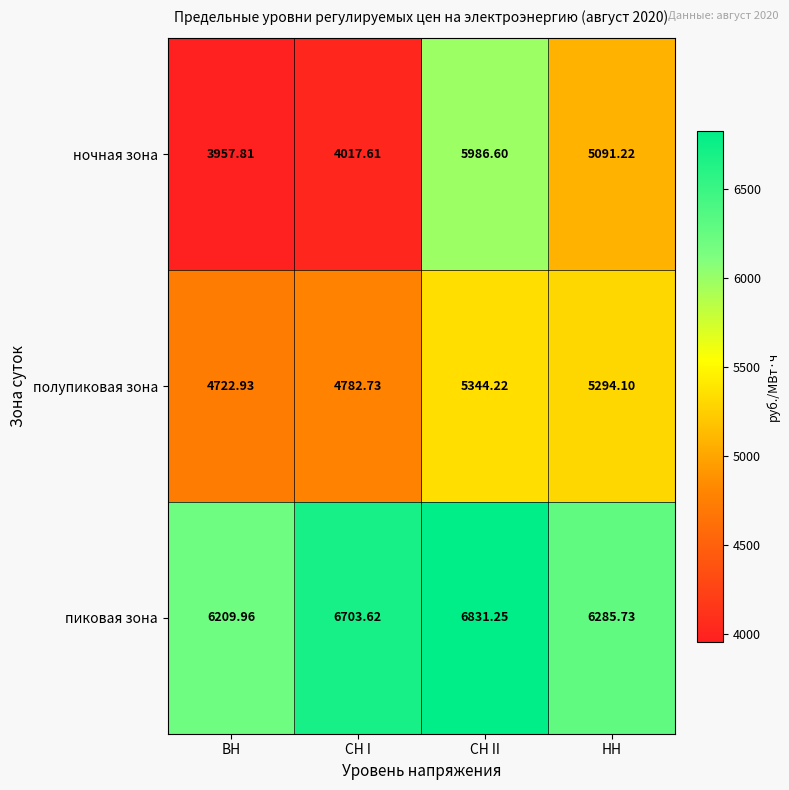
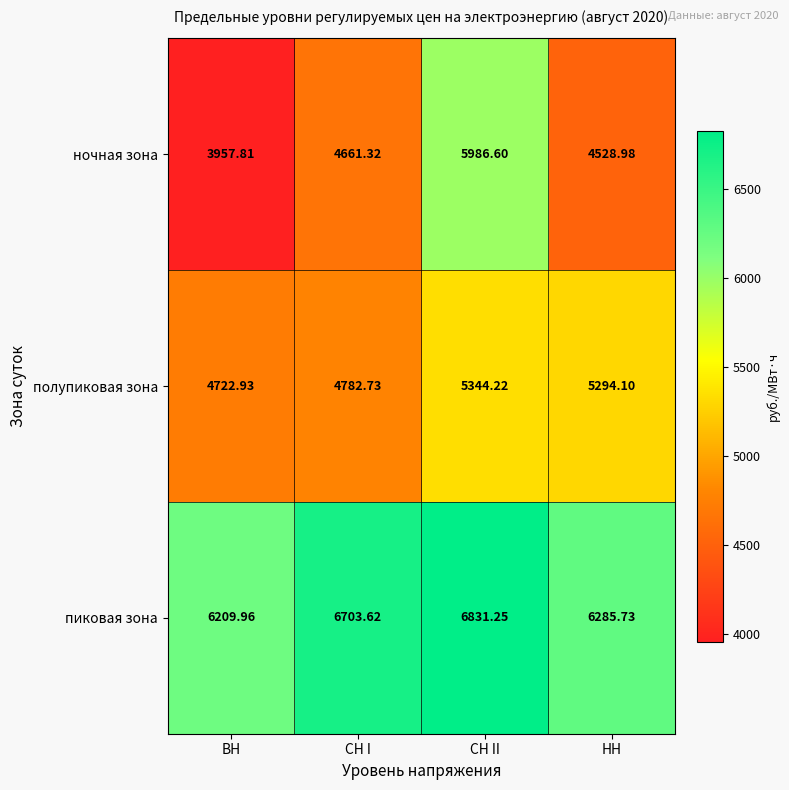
  {
    "ночная зона": {
      "ВН": 3957.81,
-     "СН I": 4017.61,
+     "СН I": 4661.32,
      "СН II": 5986.60,
-     "НН": 5091.22
+     "НН": 4528.98
    },
    "полупиковая зона": {
      "ВН": 4722.93,
      "СН I": 4782.73,
      "СН II": 5344.22,
      "НН": 5294.10
    },
    "пиковая зона": {
      "ВН": 6209.96,
      "СН I": 6703.62,
      "СН II": 6831.25,
      "НН": 6285.73
    }
  }
